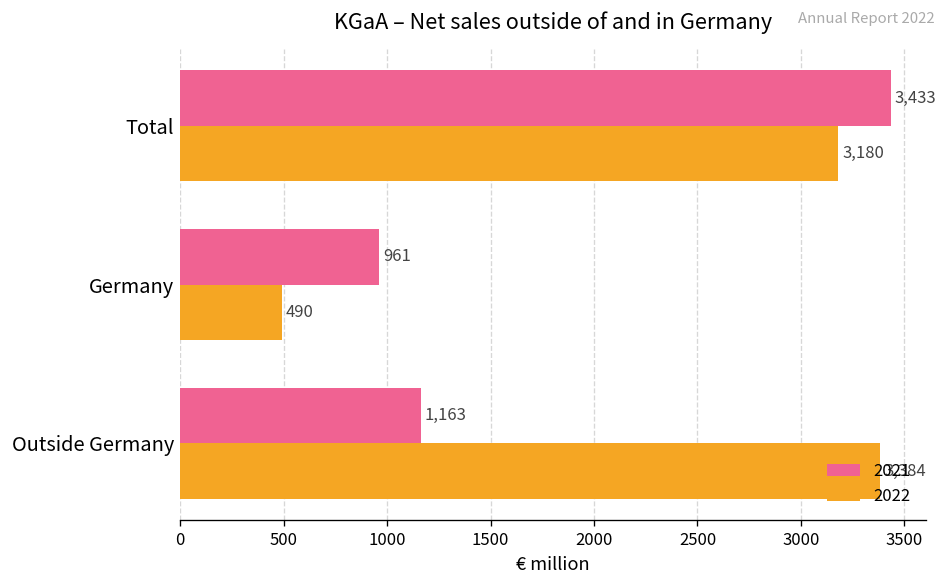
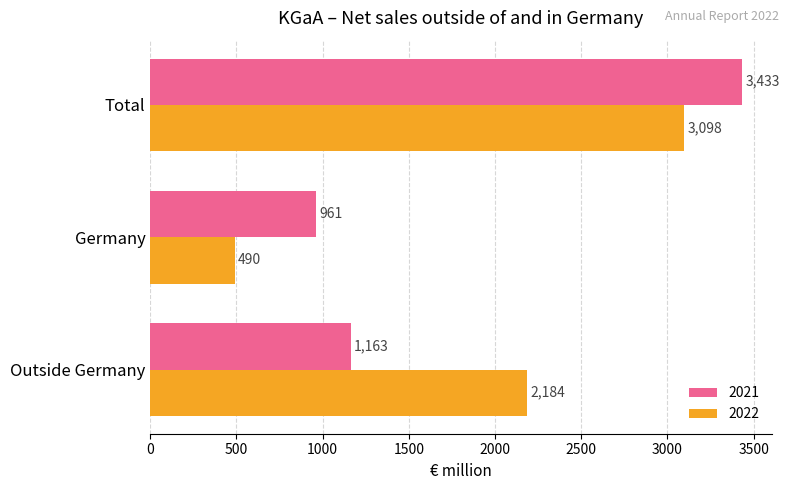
  {
    "2021": {
      "Total": "3,433",
      "Germany": "961",
      "Outside Germany": "1,163"
    },
    "2022": {
-     "Total": "3,180",
+     "Total": "3,098",
      "Germany": "490",
-     "Outside Germany": "3,384"
+     "Outside Germany": "2,184"
    }
  }
